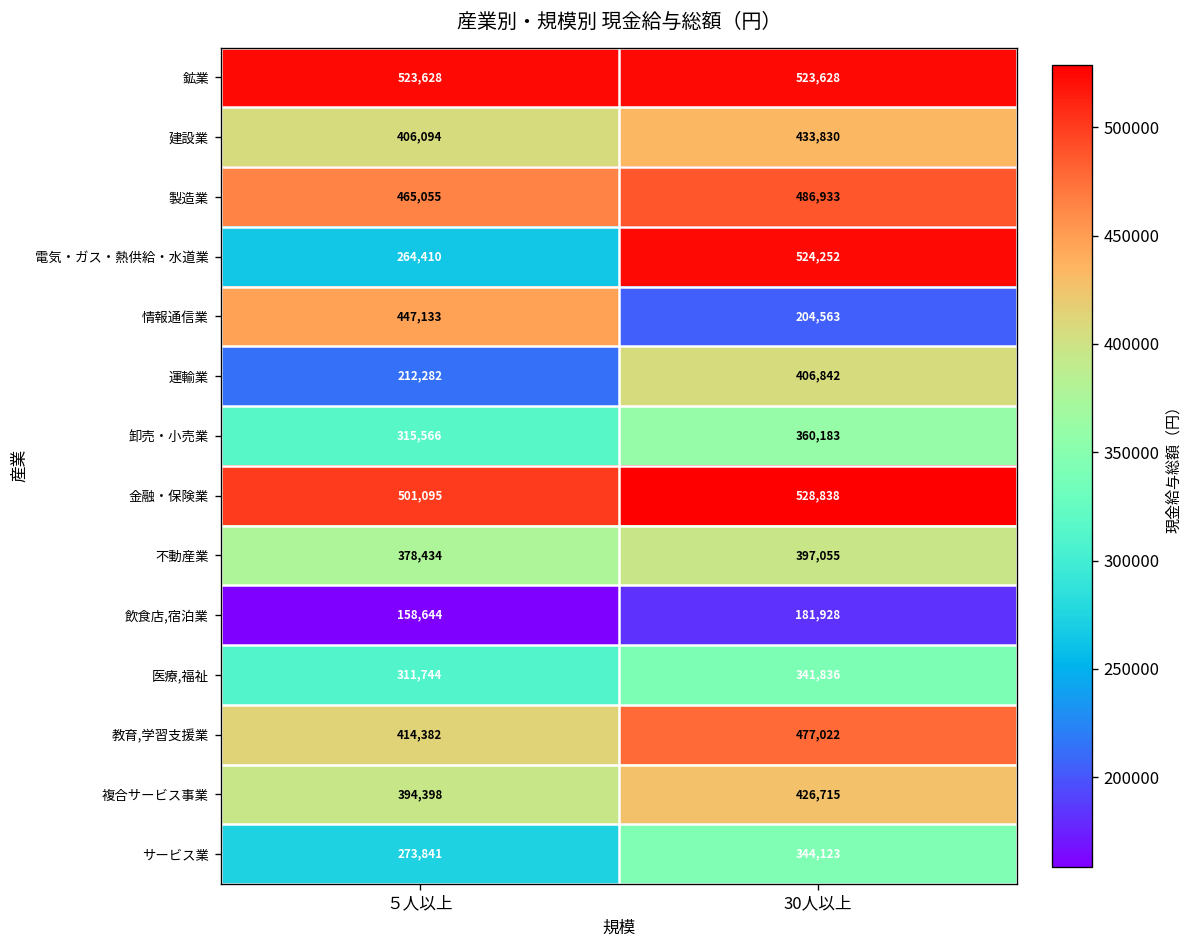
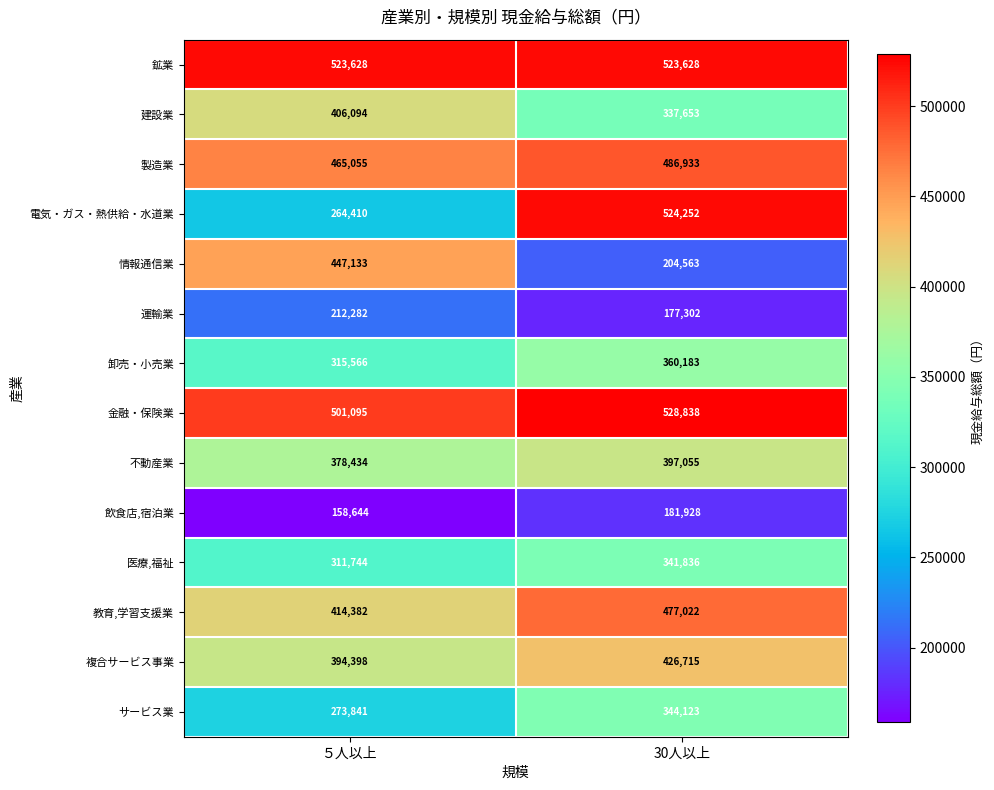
  {
    "鉱業": {
      "５人以上": "523,628",
      "30人以上": "523,628"
    },
    "建設業": {
      "５人以上": "406,094",
-     "30人以上": "433,830"
+     "30人以上": "337,653"
    },
    "製造業": {
      "５人以上": "465,055",
      "30人以上": "486,933"
    },
    "電気・ガス・熱供給・水道業": {
      "５人以上": "264,410",
      "30人以上": "524,252"
    },
    "情報通信業": {
      "５人以上": "447,133",
      "30人以上": "204,563"
    },
    "運輸業": {
      "５人以上": "212,282",
-     "30人以上": "406,842"
+     "30人以上": "177,302"
    },
    "卸売・小売業": {
      "５人以上": "315,566",
      "30人以上": "360,183"
    },
    "金融・保険業": {
      "５人以上": "501,095",
      "30人以上": "528,838"
    },
    "不動産業": {
      "５人以上": "378,434",
      "30人以上": "397,055"
    },
    "飲食店,宿泊業": {
      "５人以上": "158,644",
      "30人以上": "181,928"
    },
    "医療,福祉": {
      "５人以上": "311,744",
      "30人以上": "341,836"
    },
    "教育,学習支援業": {
      "５人以上": "414,382",
      "30人以上": "477,022"
    },
    "複合サービス事業": {
      "５人以上": "394,398",
      "30人以上": "426,715"
    },
    "サービス業": {
      "５人以上": "273,841",
      "30人以上": "344,123"
    }
  }
